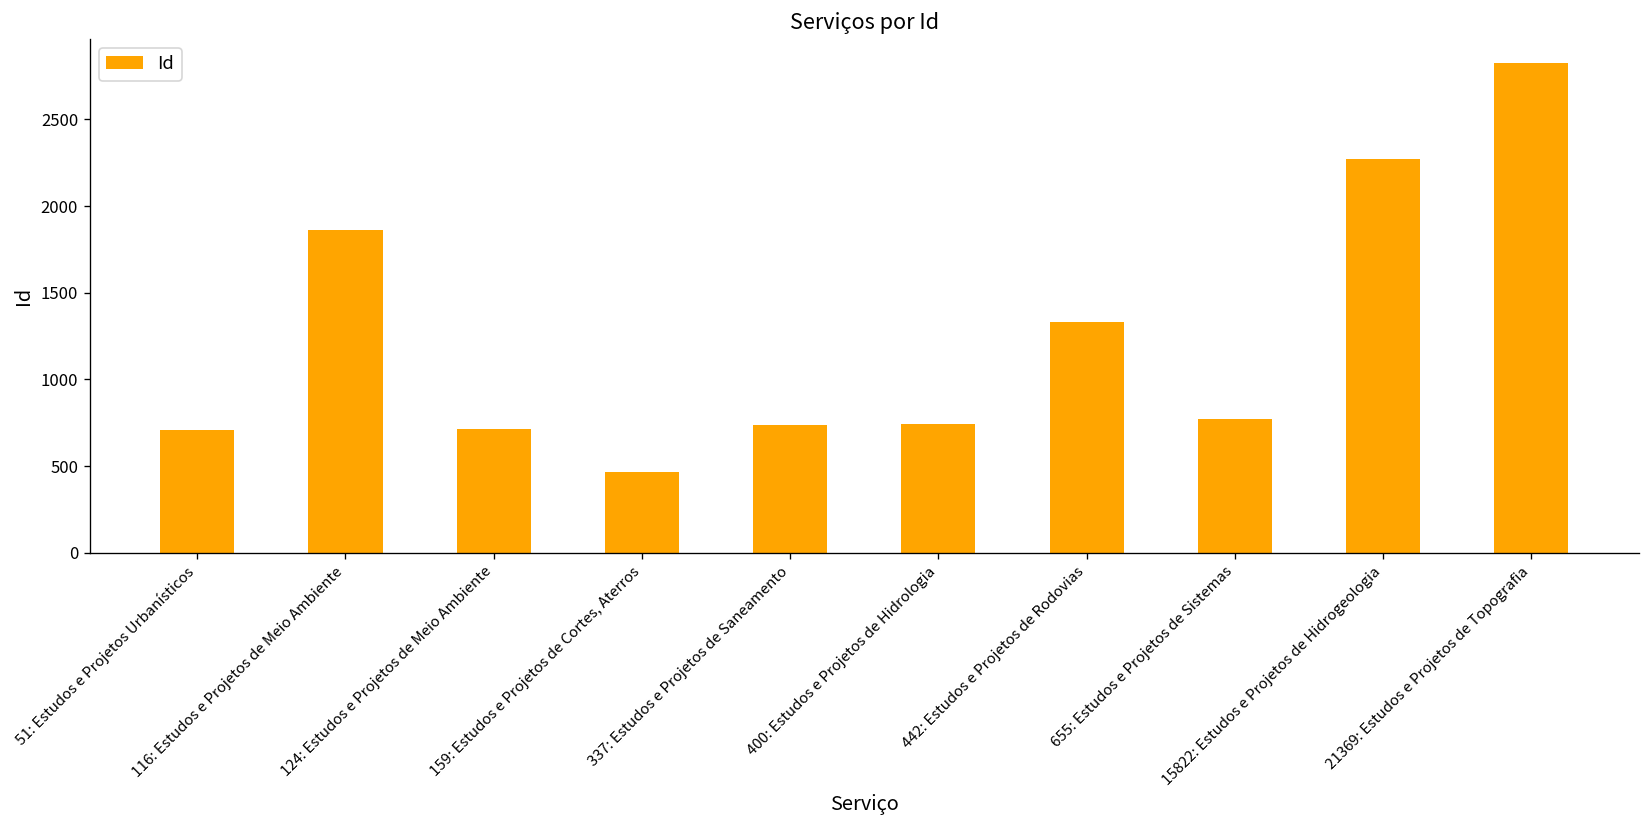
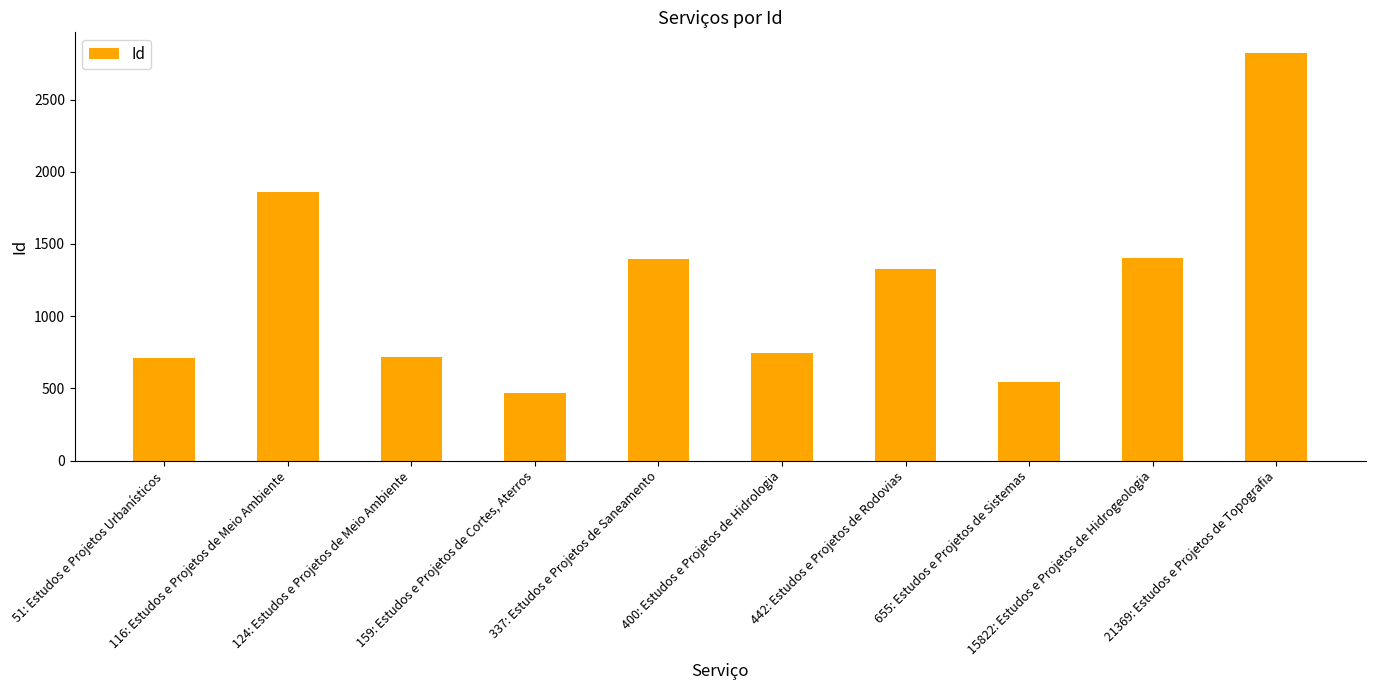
  {
    "51: Estudos e Projetos Urbanísticos": 710,
    "116: Estudos e Projetos de Meio Ambiente": 1860,
    "124: Estudos e Projetos de Meio Ambiente": 720,
    "159: Estudos e Projetos de Cortes, Aterros": 470,
-   "337: Estudos e Projetos de Saneamento": 740,
+   "337: Estudos e Projetos de Saneamento": 1400,
    "400: Estudos e Projetos de Hidrologia": 740,
    "442: Estudos e Projetos de Rodovias": 1330,
-   "655: Estudos e Projetos de Sistemas": 770,
-   "15822: Estudos e Projetos de Hidrogeologia": 2270,
+   "655: Estudos e Projetos de Sistemas": 540,
+   "15822: Estudos e Projetos de Hidrogeologia": 1400,
    "21369: Estudos e Projetos de Topografia": 2820
  }
